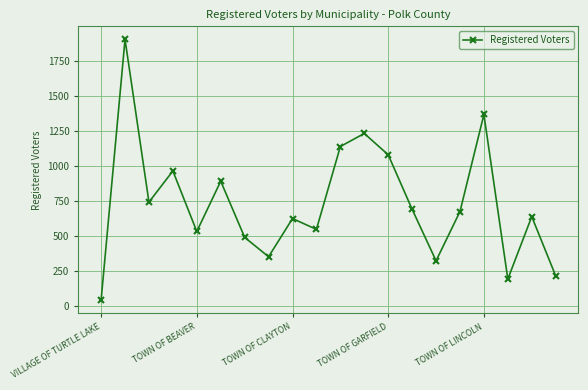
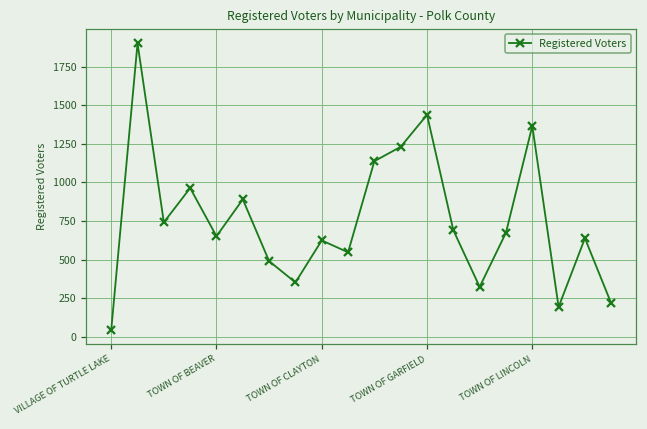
  {
    "VILLAGE OF TURTLE LAKE": 40,
-   "TOWN OF BEAVER": 530,
+   "TOWN OF BEAVER": 650,
    "TOWN OF CLAYTON": 630,
-   "TOWN OF GARFIELD": 1080,
+   "TOWN OF GARFIELD": 1440,
    "TOWN OF LINCOLN": 1370
  }
